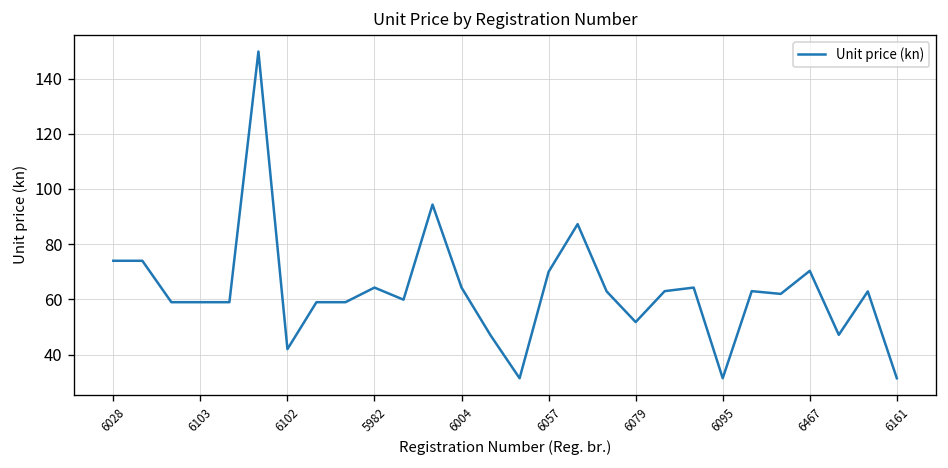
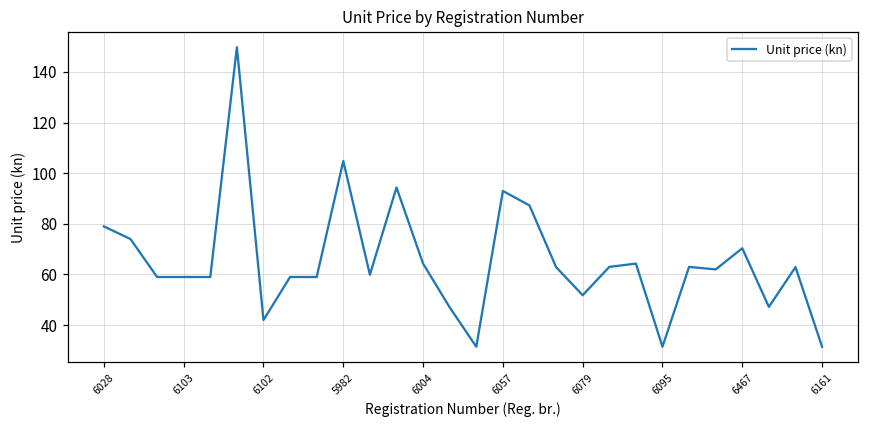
  {
-   "6028": 74,
+   "6028": 79,
    "6103": 59,
    "6102": 42,
-   "5982": 64,
+   "5982": 105,
    "6004": 64,
-   "6057": 70,
+   "6057": 93,
    "6079": 52,
    "6095": 31,
    "6467": 70,
    "6161": 31
  }
